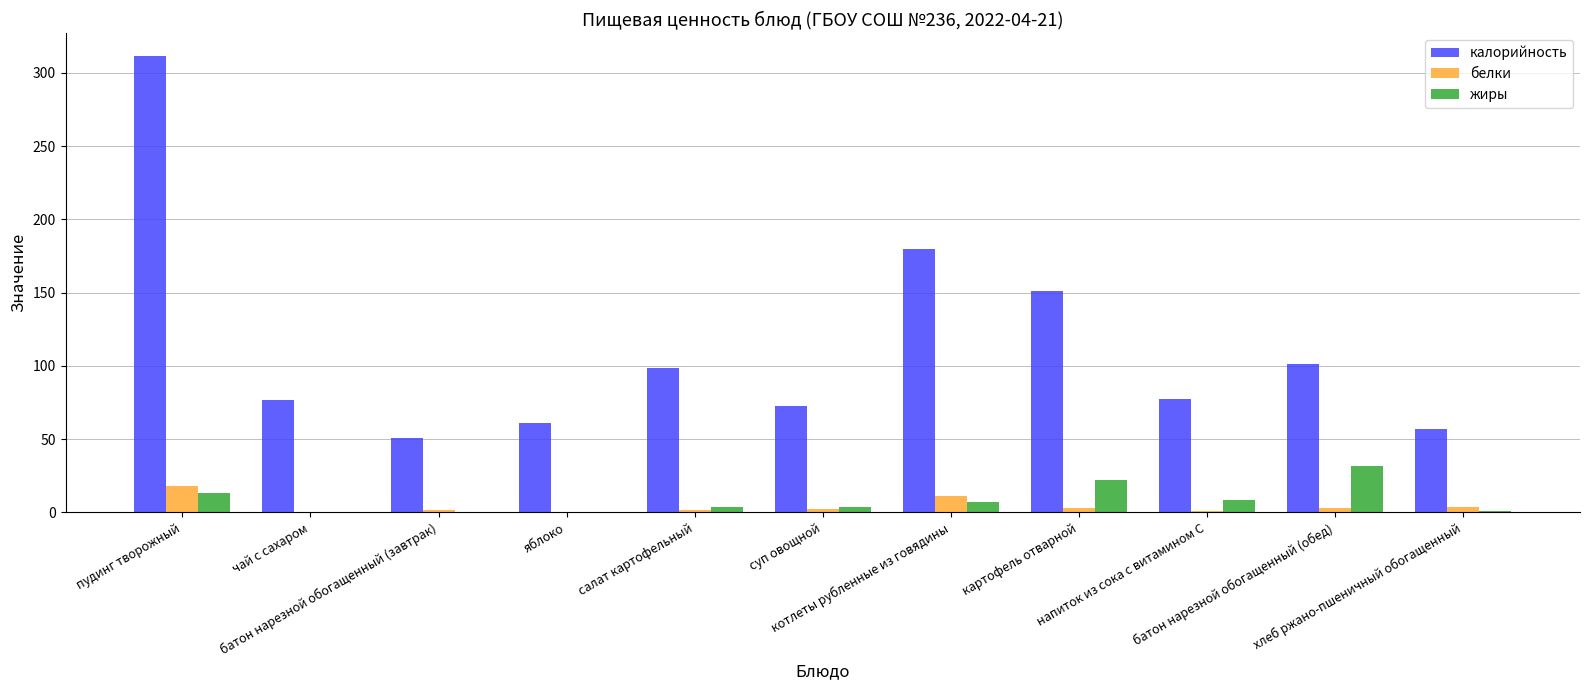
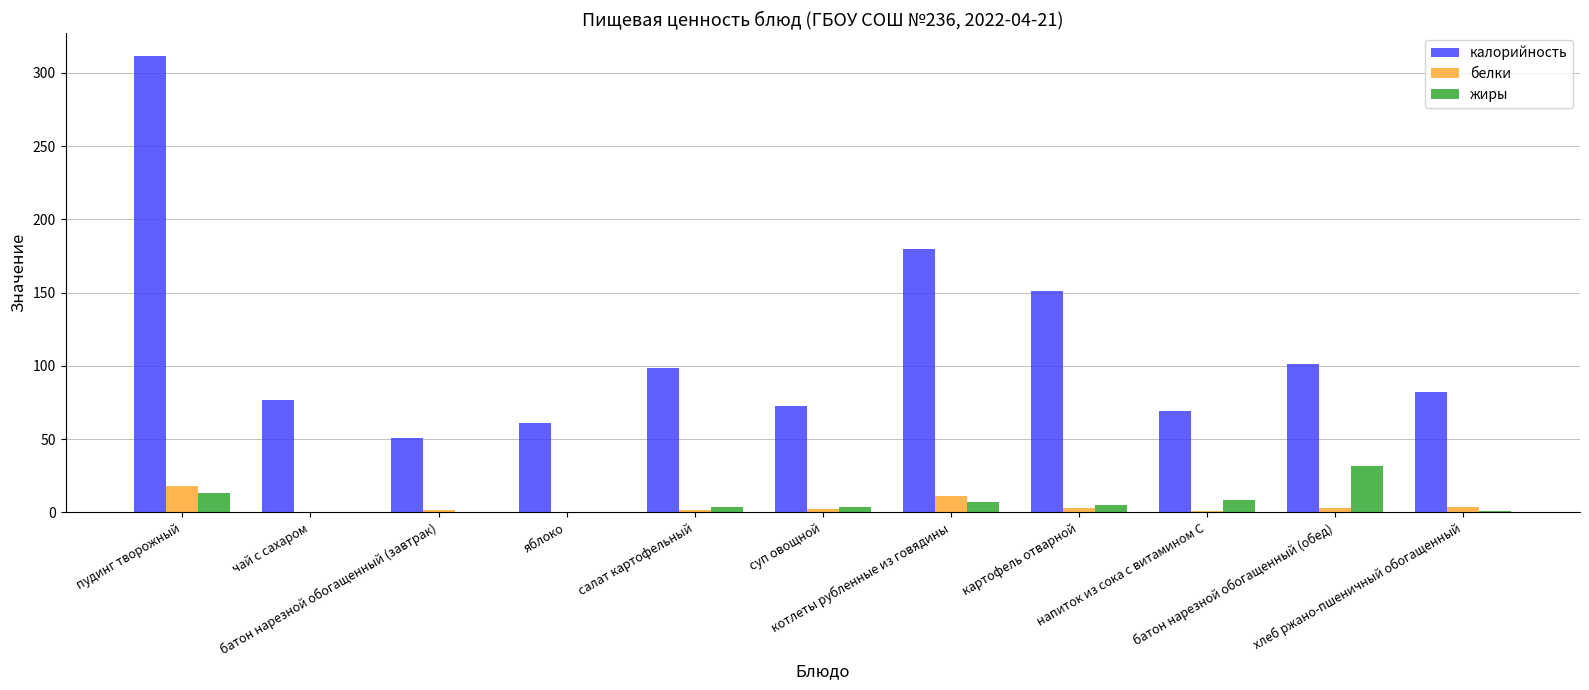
  {
    "калорийность": {
      "пудинг творожный": 312,
      "чай с сахаром": 77,
      "батон нарезной обогащенный (завтрак)": 51,
      "яблоко": 61,
      "салат картофельный": 99,
      "суп овощной": 73,
      "котлеты рубленные из говядины": 180,
      "картофель отварной": 151,
-     "напиток из сока с витамином С": 77,
+     "напиток из сока с витамином С": 69,
      "батон нарезной обогащенный (обед)": 101,
-     "хлеб ржано-пшеничный обогащенный": 57
+     "хлеб ржано-пшеничный обогащенный": 82
    },
    "белки": {
      "пудинг творожный": 18,
      "салат картофельный": 2,
      "суп овощной": 2,
      "котлеты рубленные из говядины": 11,
      "картофель отварной": 3,
      "батон нарезной обогащенный (обед)": 3,
      "хлеб ржано-пшеничный обогащенный": 4
    },
    "жиры": {
      "пудинг творожный": 14,
      "салат картофельный": 4,
      "суп овощной": 3,
      "котлеты рубленные из говядины": 7,
-     "картофель отварной": 22,
+     "картофель отварной": 5,
      "напиток из сока с витамином С": 8,
      "батон нарезной обогащенный (обед)": 32
    }
  }
